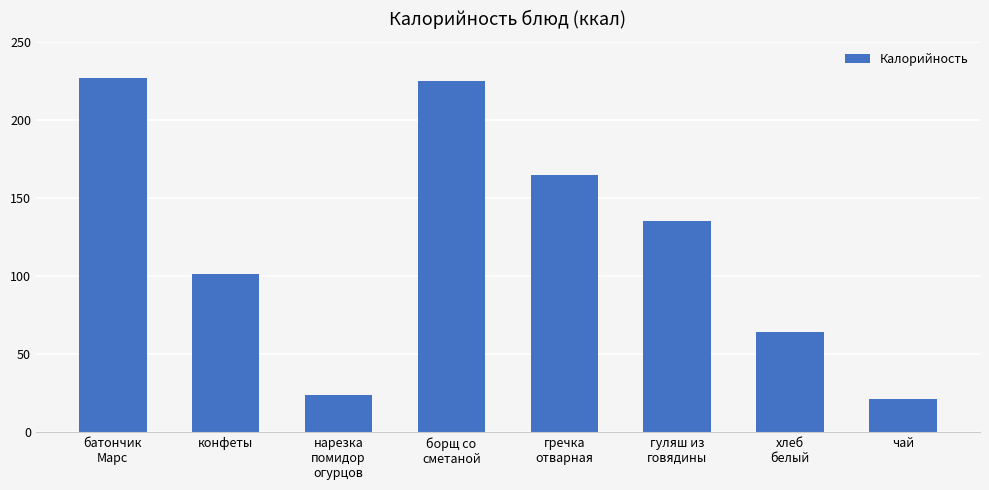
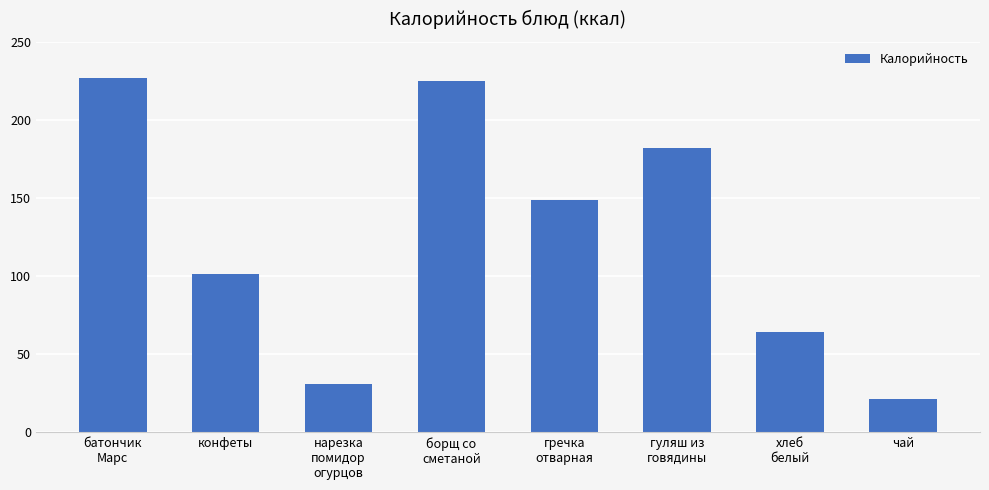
  {
    "батончик Марс": 227,
    "конфеты": 101,
-   "нарезка помидор огурцов": 24,
+   "нарезка помидор огурцов": 31,
    "борщ со сметаной": 225,
-   "гречка отварная": 165,
-   "гуляш из говядины": 135,
+   "гречка отварная": 149,
+   "гуляш из говядины": 182,
    "хлеб белый": 64,
    "чай": 21
  }
